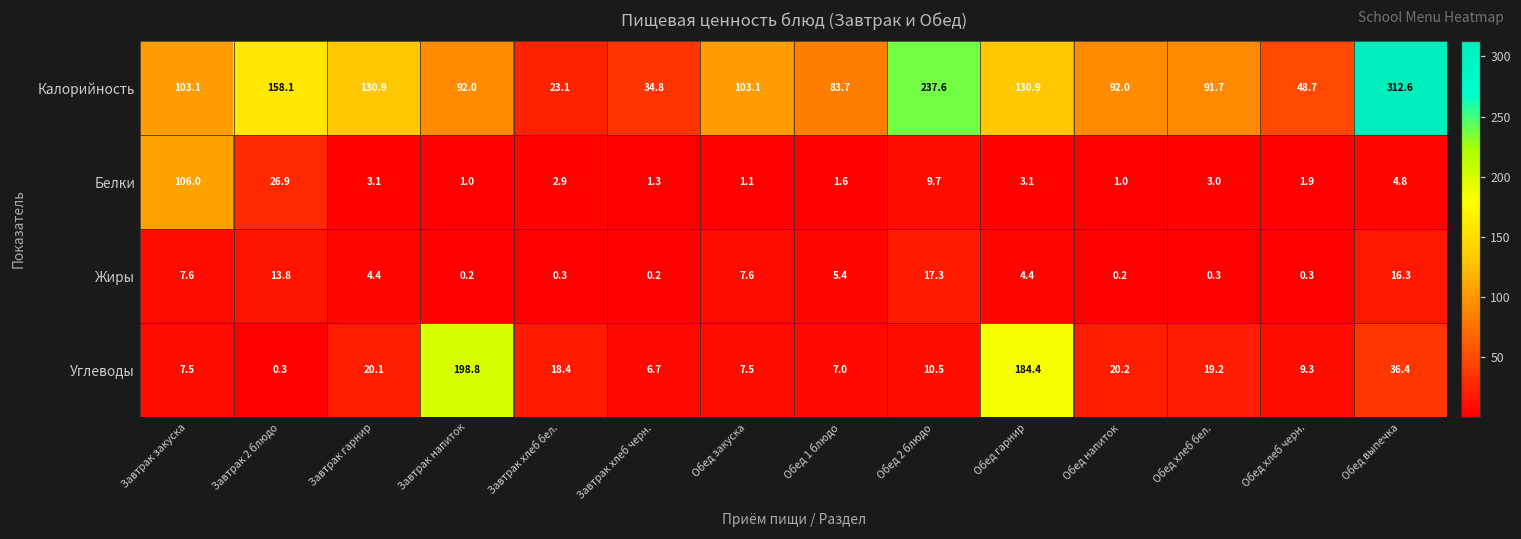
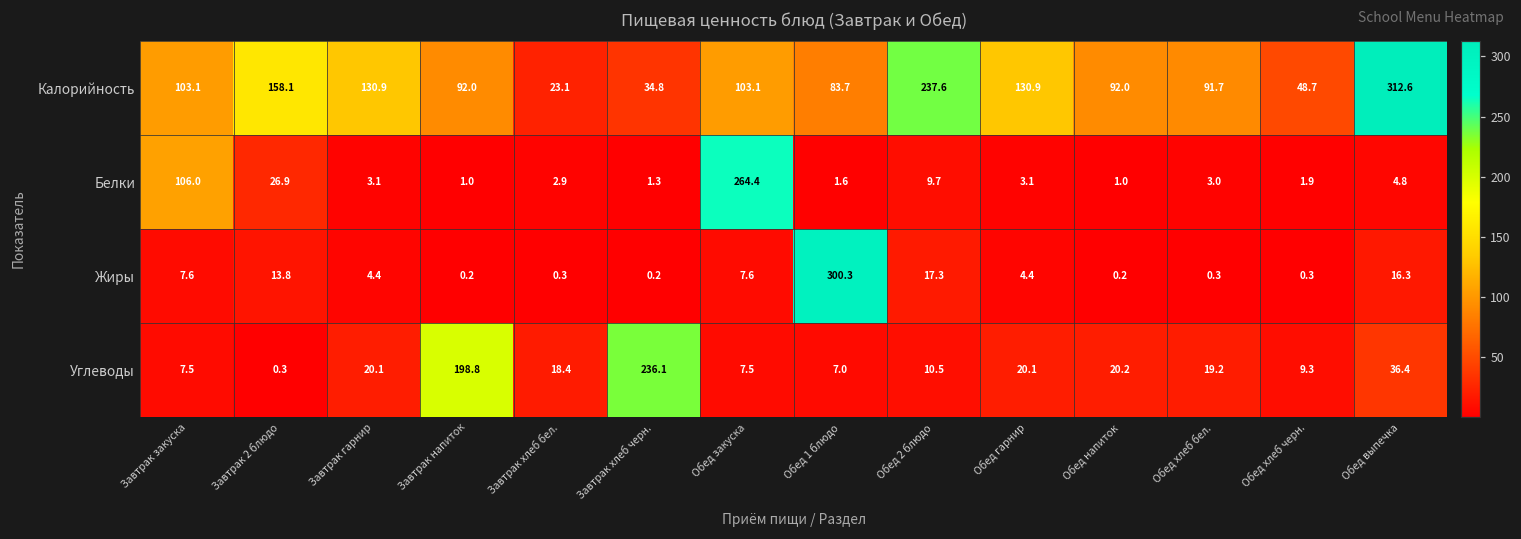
  {
    "Калорийность": {
      "Завтрак закуска": 103.1,
      "Завтрак 2 блюдо": 158.1,
      "Завтрак гарнир": 130.9,
      "Завтрак напиток": 92.0,
      "Завтрак хлеб бел.": 23.1,
      "Завтрак хлеб черн.": 34.8,
      "Обед закуска": 103.1,
      "Обед 1 блюдо": 83.7,
      "Обед 2 блюдо": 237.6,
      "Обед гарнир": 130.9,
      "Обед напиток": 92.0,
      "Обед хлеб бел.": 91.7,
      "Обед хлеб черн.": 48.7,
      "Обед выпечка": 312.6
    },
    "Белки": {
      "Завтрак закуска": 106.0,
      "Завтрак 2 блюдо": 26.9,
      "Завтрак гарнир": 3.1,
      "Завтрак напиток": 1.0,
      "Завтрак хлеб бел.": 2.9,
      "Завтрак хлеб черн.": 1.3,
-     "Обед закуска": 1.1,
+     "Обед закуска": 264.4,
      "Обед 1 блюдо": 1.6,
      "Обед 2 блюдо": 9.7,
      "Обед гарнир": 3.1,
      "Обед напиток": 1.0,
      "Обед хлеб бел.": 3.0,
      "Обед хлеб черн.": 1.9,
      "Обед выпечка": 4.8
    },
    "Жиры": {
      "Завтрак закуска": 7.6,
      "Завтрак 2 блюдо": 13.8,
      "Завтрак гарнир": 4.4,
      "Завтрак напиток": 0.2,
      "Завтрак хлеб бел.": 0.3,
      "Завтрак хлеб черн.": 0.2,
      "Обед закуска": 7.6,
-     "Обед 1 блюдо": 5.4,
+     "Обед 1 блюдо": 300.3,
      "Обед 2 блюдо": 17.3,
      "Обед гарнир": 4.4,
      "Обед напиток": 0.2,
      "Обед хлеб бел.": 0.3,
      "Обед хлеб черн.": 0.3,
      "Обед выпечка": 16.3
    },
    "Углеводы": {
      "Завтрак закуска": 7.5,
      "Завтрак 2 блюдо": 0.3,
      "Завтрак гарнир": 20.1,
      "Завтрак напиток": 198.8,
      "Завтрак хлеб бел.": 18.4,
-     "Завтрак хлеб черн.": 6.7,
+     "Завтрак хлеб черн.": 236.1,
      "Обед закуска": 7.5,
      "Обед 1 блюдо": 7.0,
      "Обед 2 блюдо": 10.5,
-     "Обед гарнир": 184.4,
+     "Обед гарнир": 20.1,
      "Обед напиток": 20.2,
      "Обед хлеб бел.": 19.2,
      "Обед хлеб черн.": 9.3,
      "Обед выпечка": 36.4
    }
  }
